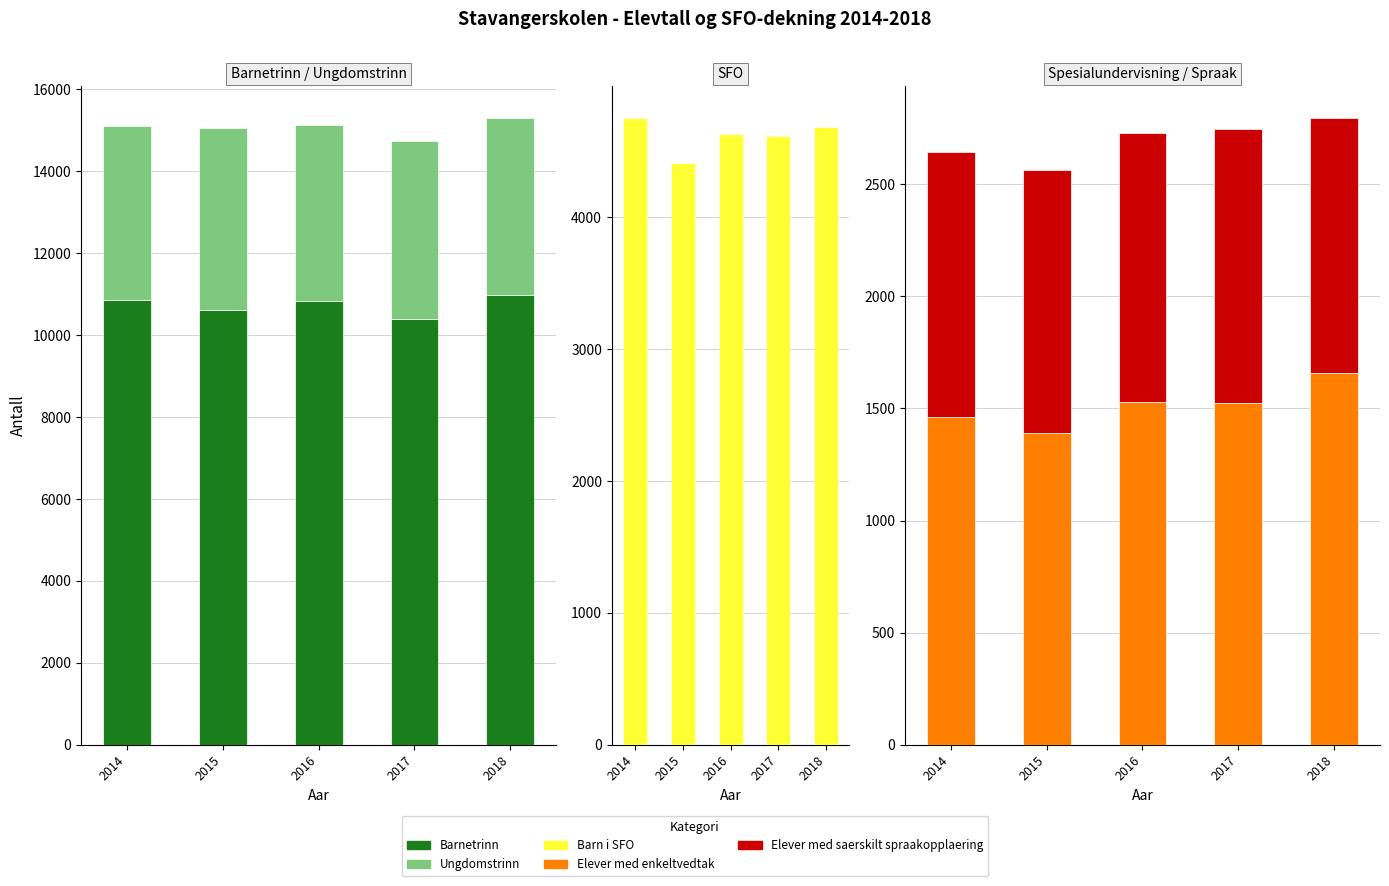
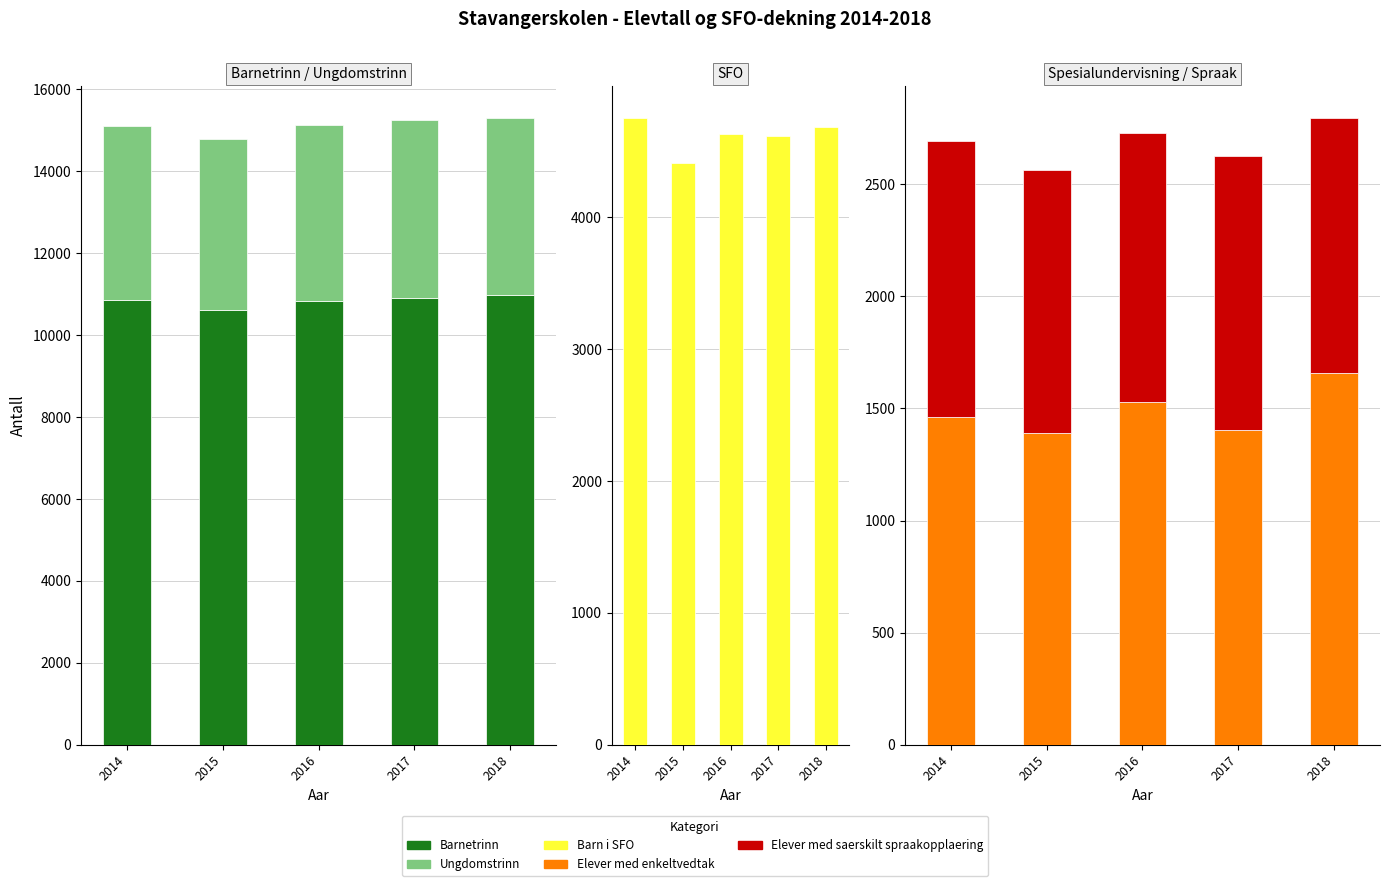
  {
    "Barnetrinn / Ungdomstrinn": {
      "Barnetrinn": {
        "2014": 10800,
        "2015": 10600,
        "2016": 10800,
-       "2017": 10400,
+       "2017": 10900,
        "2018": 11000
      },
      "Ungdomstrinn": {
        "2014": 4300,
-       "2015": 4400,
+       "2015": 4200,
        "2016": 4300,
        "2017": 4400,
        "2018": 4300
      }
    },
    "SFO": {
      "2014": 4760,
      "2015": 4410,
      "2016": 4630,
      "2017": 4610,
      "2018": 4690
    },
    "Spesialundervisning / Spraak": {
      "Elever med enkeltvedtak": {
        "2014": 1460,
        "2015": 1390,
        "2016": 1530,
-       "2017": 1520,
+       "2017": 1400,
        "2018": 1660
      },
      "Elever med saerskilt spraakopplaering": {
-       "2014": 1180,
+       "2014": 1230,
        "2015": 1180,
        "2016": 1200,
        "2017": 1220,
        "2018": 1140
      }
    }
  }
